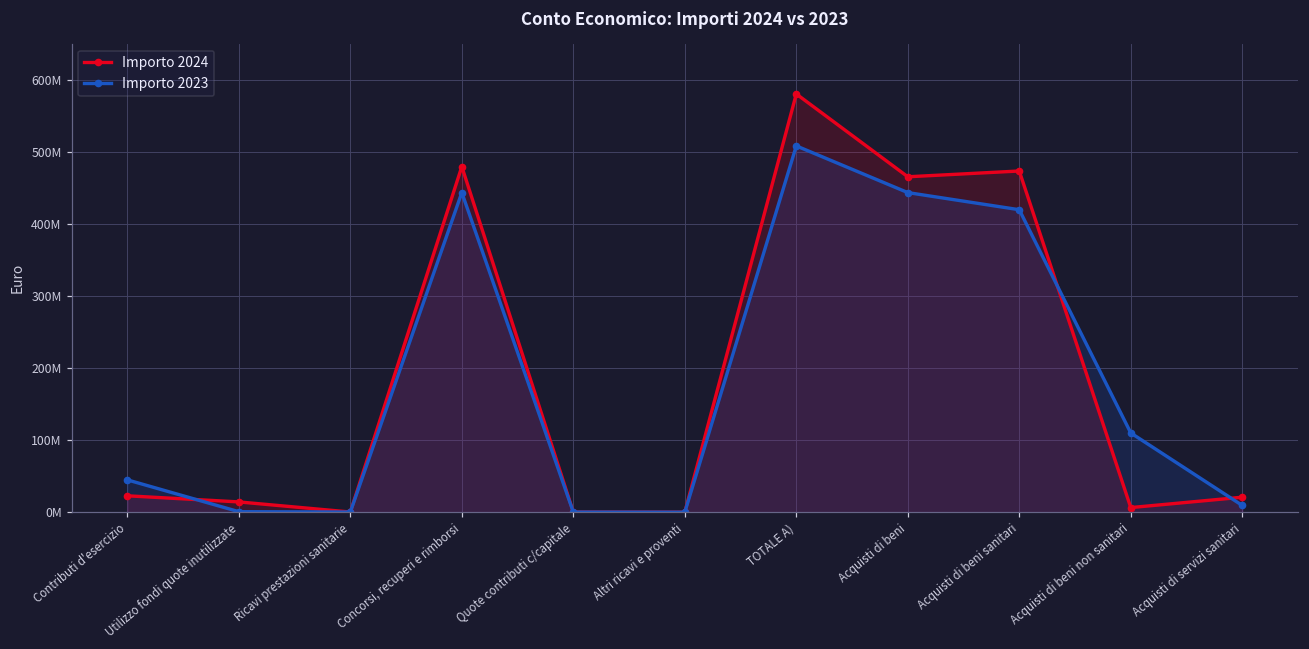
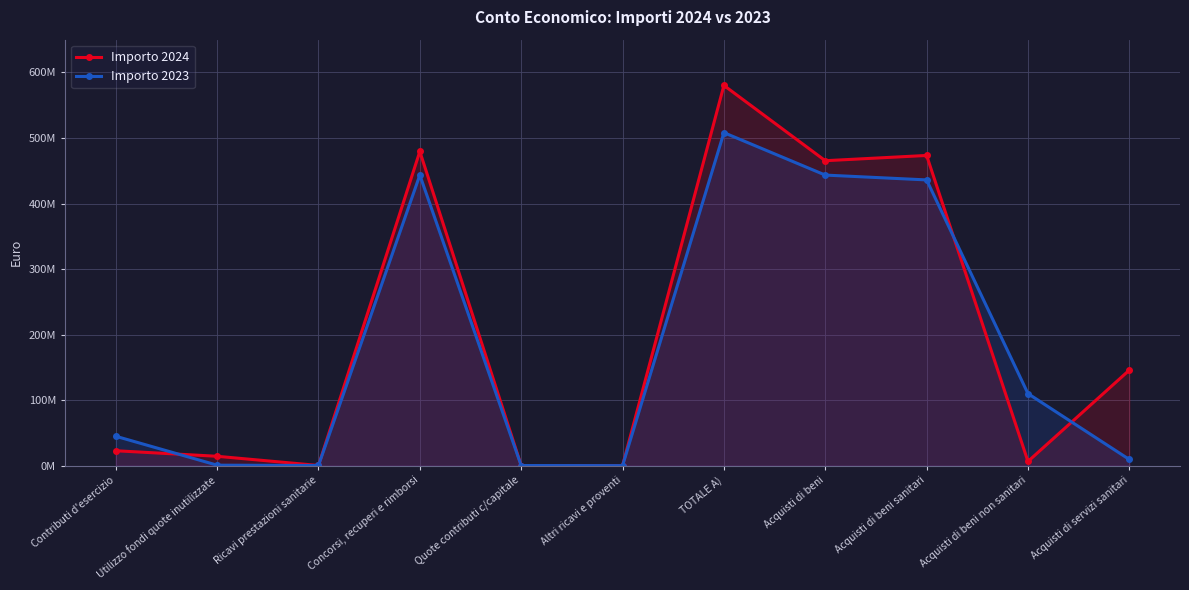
  {
    "Importo 2024": {
      "Contributi d'esercizio": 20000000,
      "Utilizzo fondi quote inutilizzate": 10000000,
      "Concorsi, recuperi e rimborsi": 480000000,
      "TOTALE A)": 580000000,
      "Acquisti di beni": 470000000,
      "Acquisti di beni sanitari": 470000000,
      "Acquisti di beni non sanitari": 10000000,
-     "Acquisti di servizi sanitari": 20000000
+     "Acquisti di servizi sanitari": 150000000
    },
    "Importo 2023": {
      "Contributi d'esercizio": 40000000,
      "Utilizzo fondi quote inutilizzate": 0,
      "Concorsi, recuperi e rimborsi": 440000000,
      "TOTALE A)": 510000000,
      "Acquisti di beni": 440000000,
-     "Acquisti di beni sanitari": 420000000,
+     "Acquisti di beni sanitari": 440000000,
      "Acquisti di beni non sanitari": 110000000,
      "Acquisti di servizi sanitari": 10000000
    }
  }
